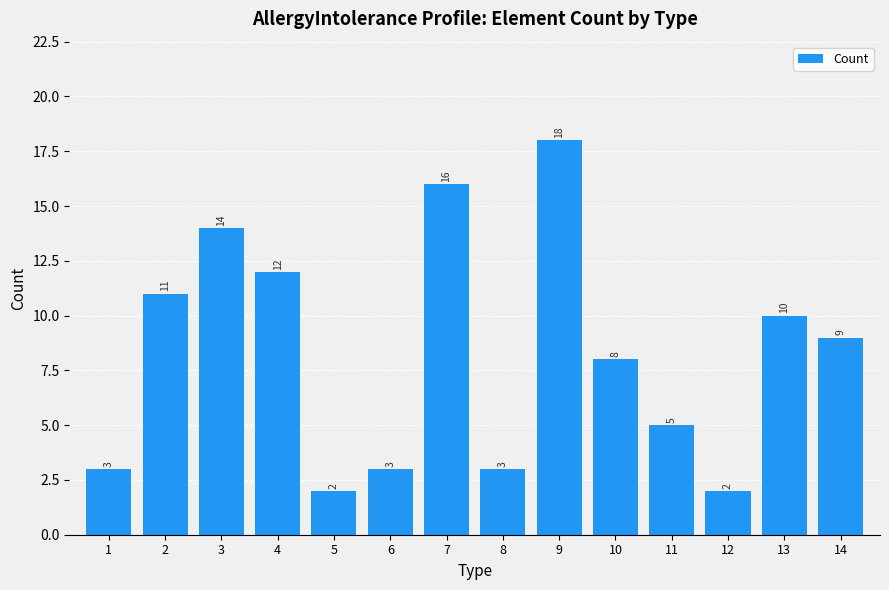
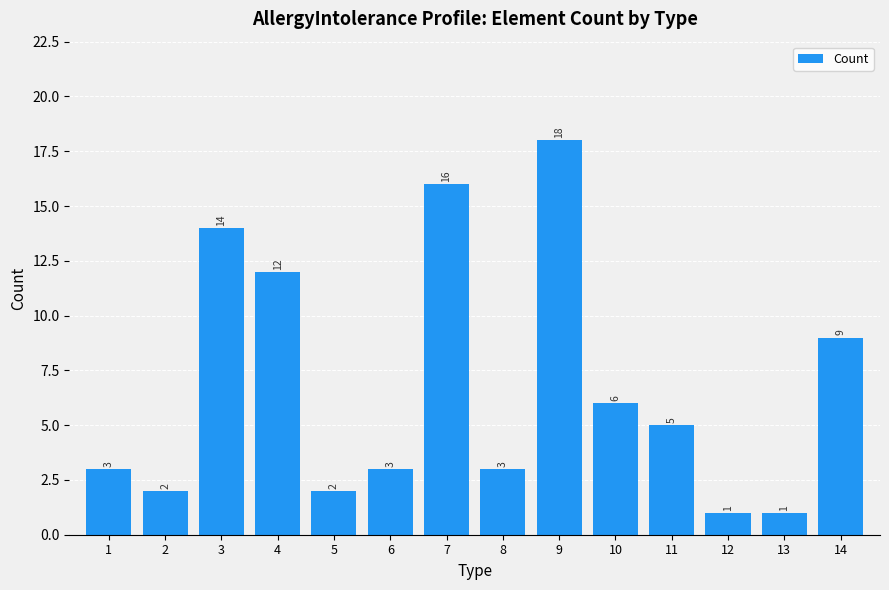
  {
    "1": 3,
-   "2": 11,
+   "2": 2,
    "3": 14,
    "4": 12,
    "5": 2,
    "6": 3,
    "7": 16,
    "8": 3,
    "9": 18,
-   "10": 8,
+   "10": 6,
    "11": 5,
-   "12": 2,
-   "13": 10,
+   "12": 1,
+   "13": 1,
    "14": 9
  }
